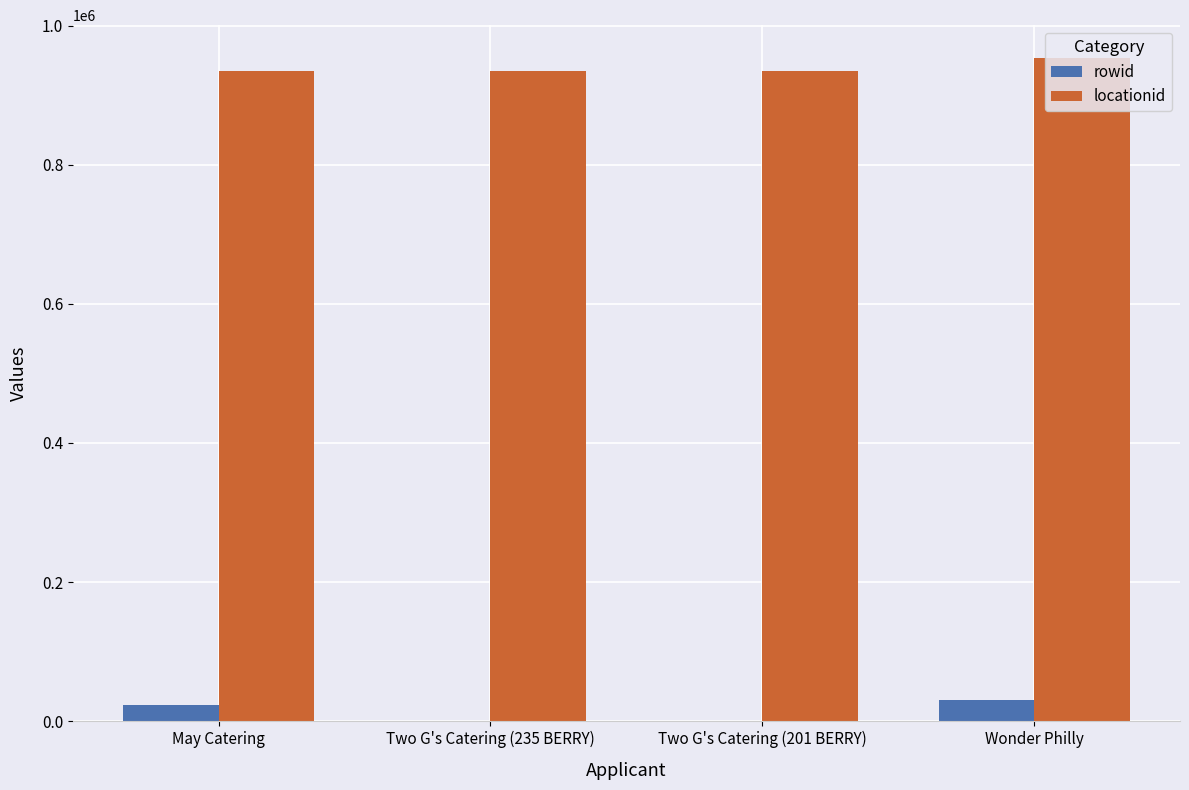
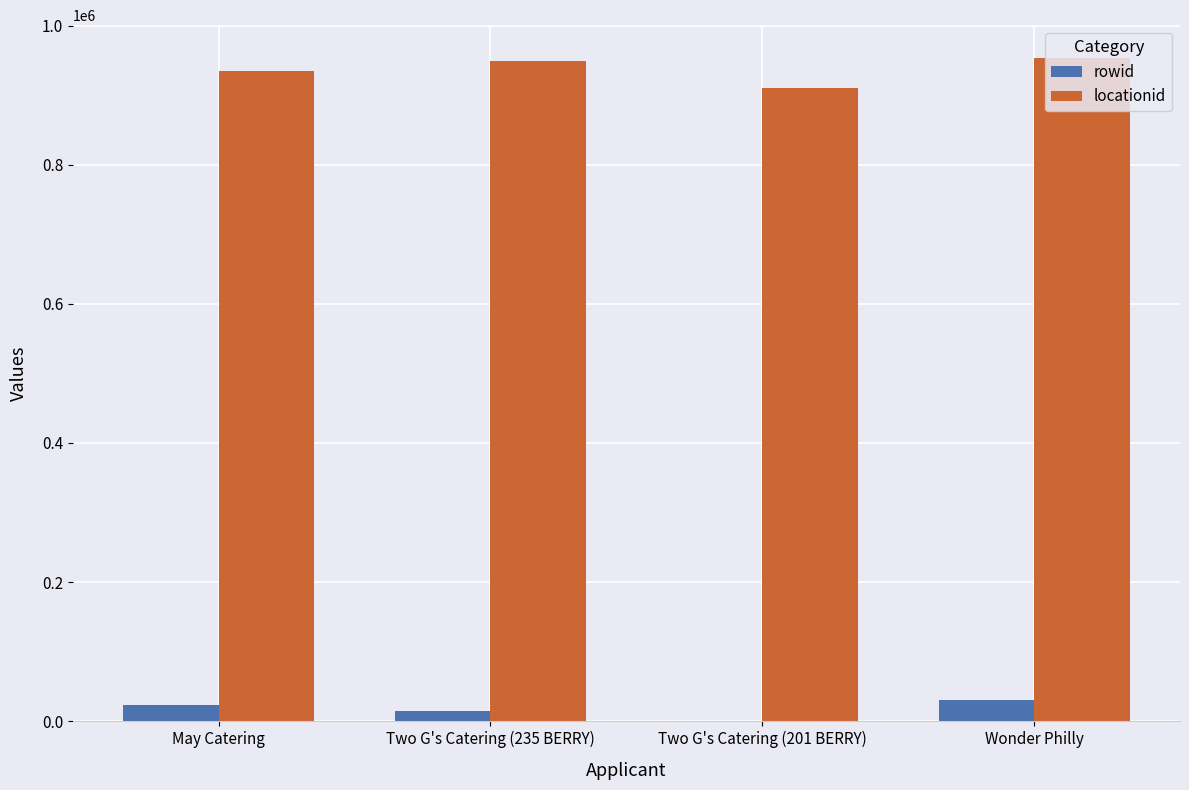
  {
    "rowid": {
      "May Catering": 20000,
-     "Two G's Catering (235 BERRY)": 0,
+     "Two G's Catering (235 BERRY)": 20000,
      "Wonder Philly": 30000
    },
    "locationid": {
      "May Catering": 930000,
-     "Two G's Catering (235 BERRY)": 930000,
-     "Two G's Catering (201 BERRY)": 930000
+     "Two G's Catering (235 BERRY)": 950000,
+     "Two G's Catering (201 BERRY)": 910000
    }
  }
